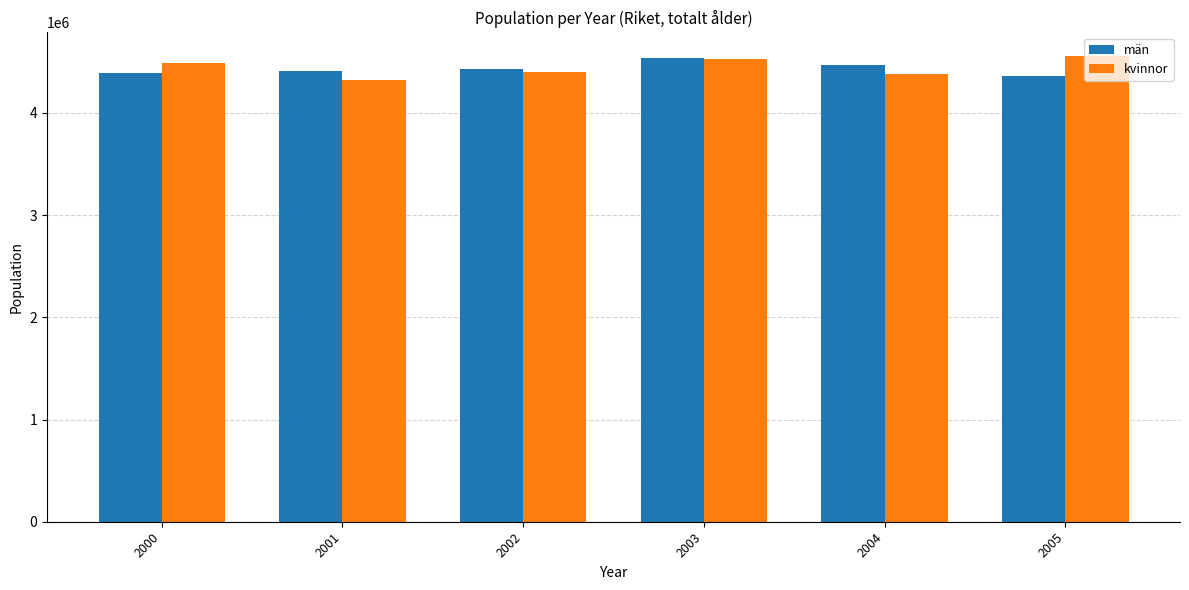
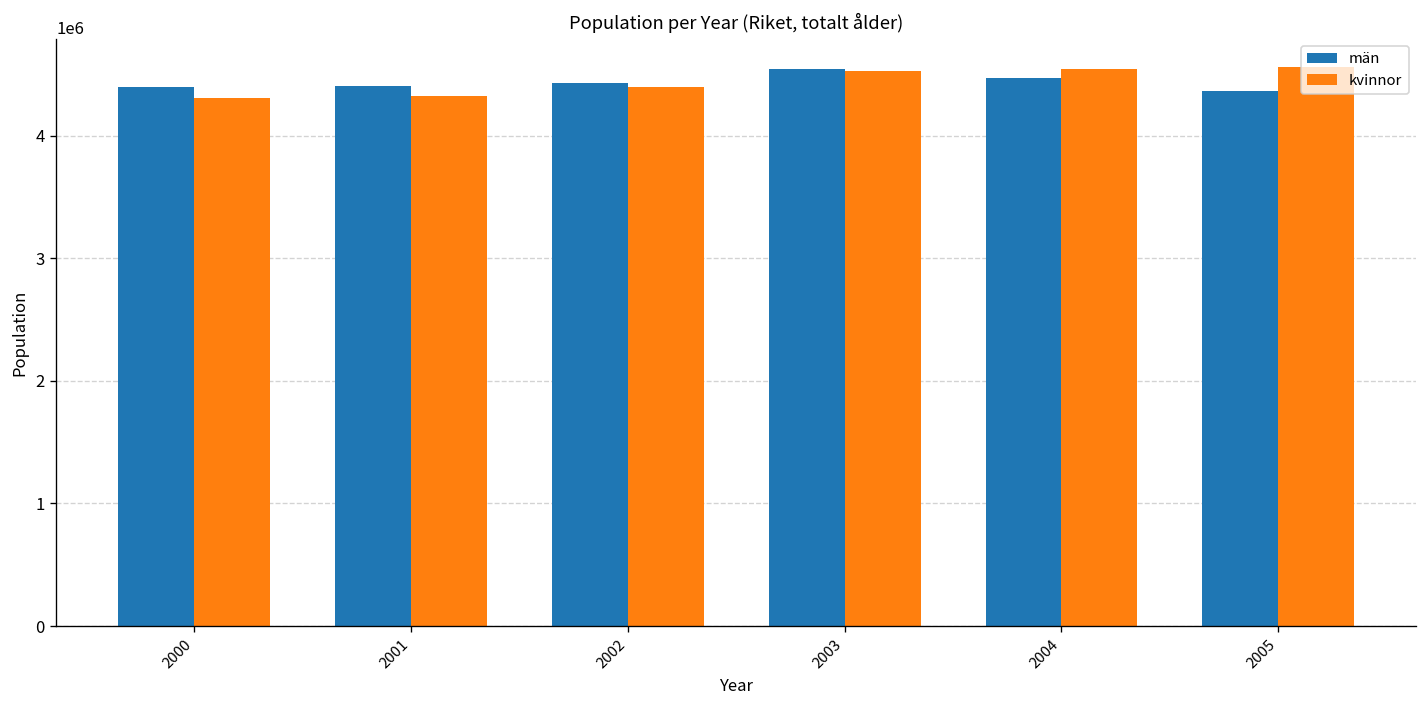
  {
    "män": {
      "2000": 4390000,
      "2001": 4410000,
      "2002": 4430000,
      "2003": 4540000,
      "2004": 4470000,
      "2005": 4370000
    },
    "kvinnor": {
-     "2000": 4490000,
+     "2000": 4310000,
      "2001": 4320000,
      "2002": 4400000,
      "2003": 4530000,
-     "2004": 4380000
+     "2004": 4550000
    }
  }
